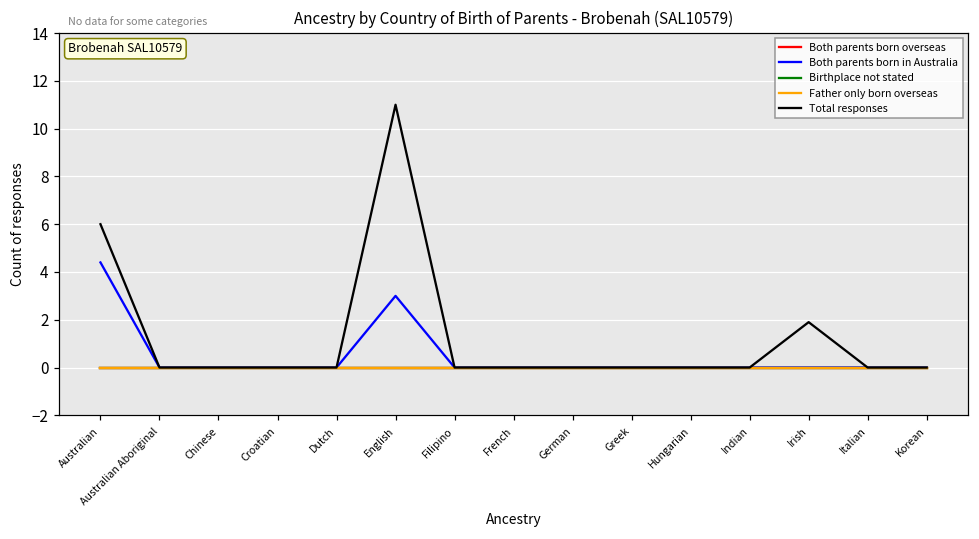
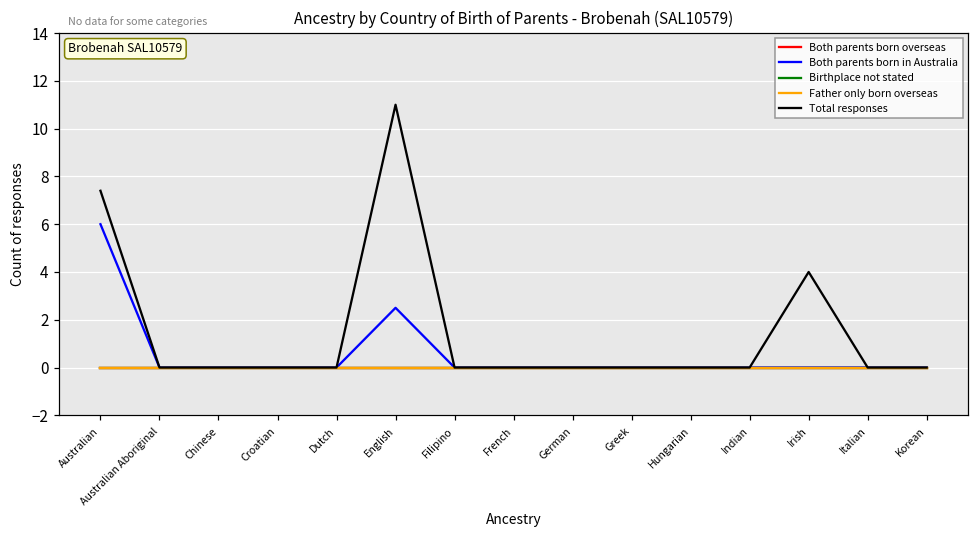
  {
    "Father only born overseas": {
      "Australian": 0.0,
      "English": 0.0
    },
    "Both parents born in Australia": {
-     "Australian": 4.4,
-     "English": 3.0
+     "Australian": 6.0,
+     "English": 2.5
    },
    "Total responses": {
-     "Australian": 6.0,
+     "Australian": 7.4,
      "English": 11.0,
-     "Irish": 1.9
+     "Irish": 4.0
    }
  }
